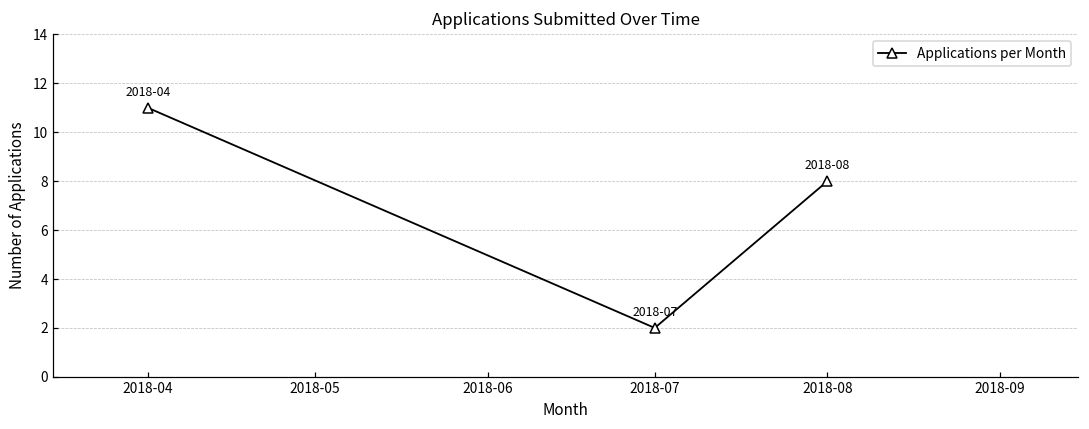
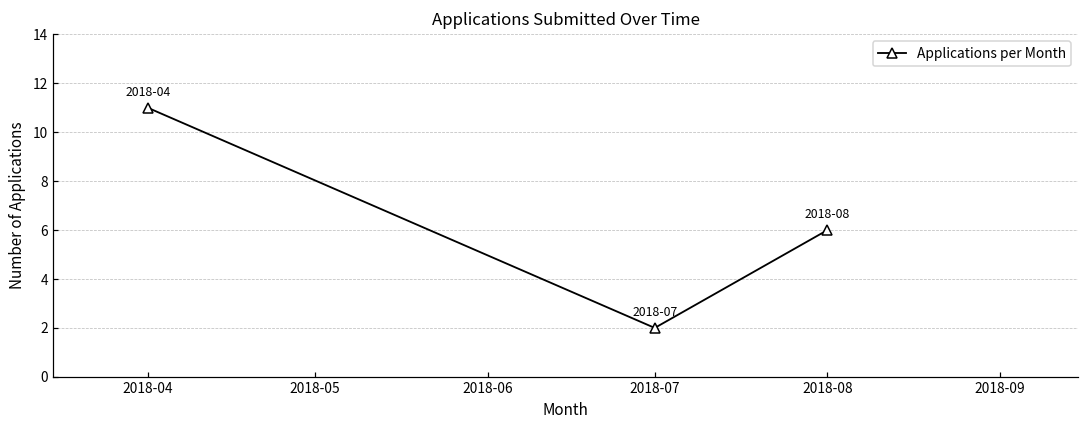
  {
-   "2018-08": 8
+   "2018-08": 6
  }
